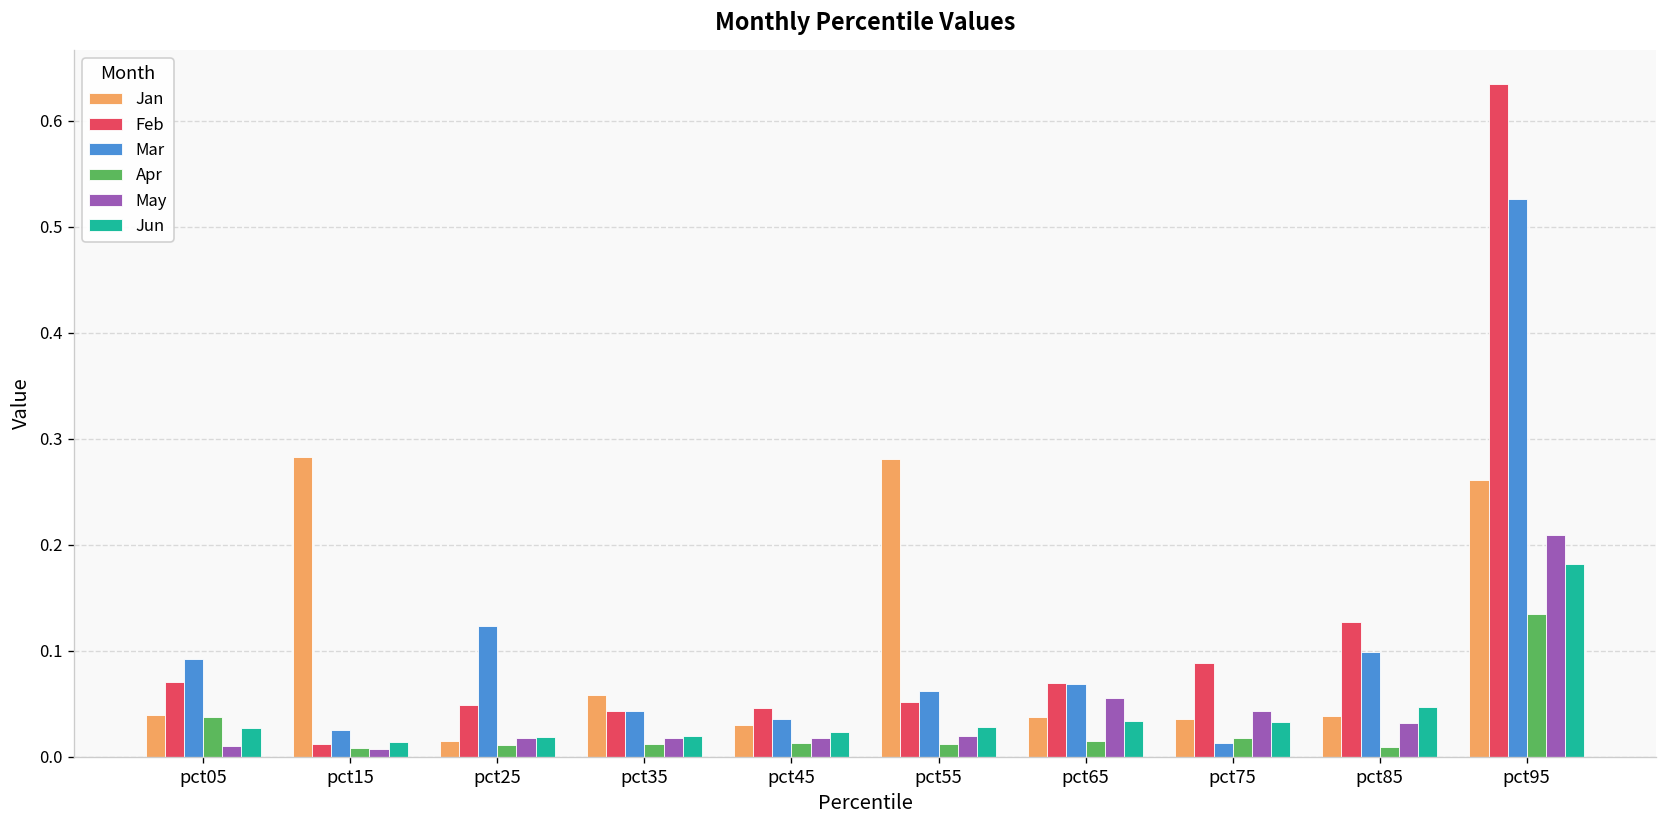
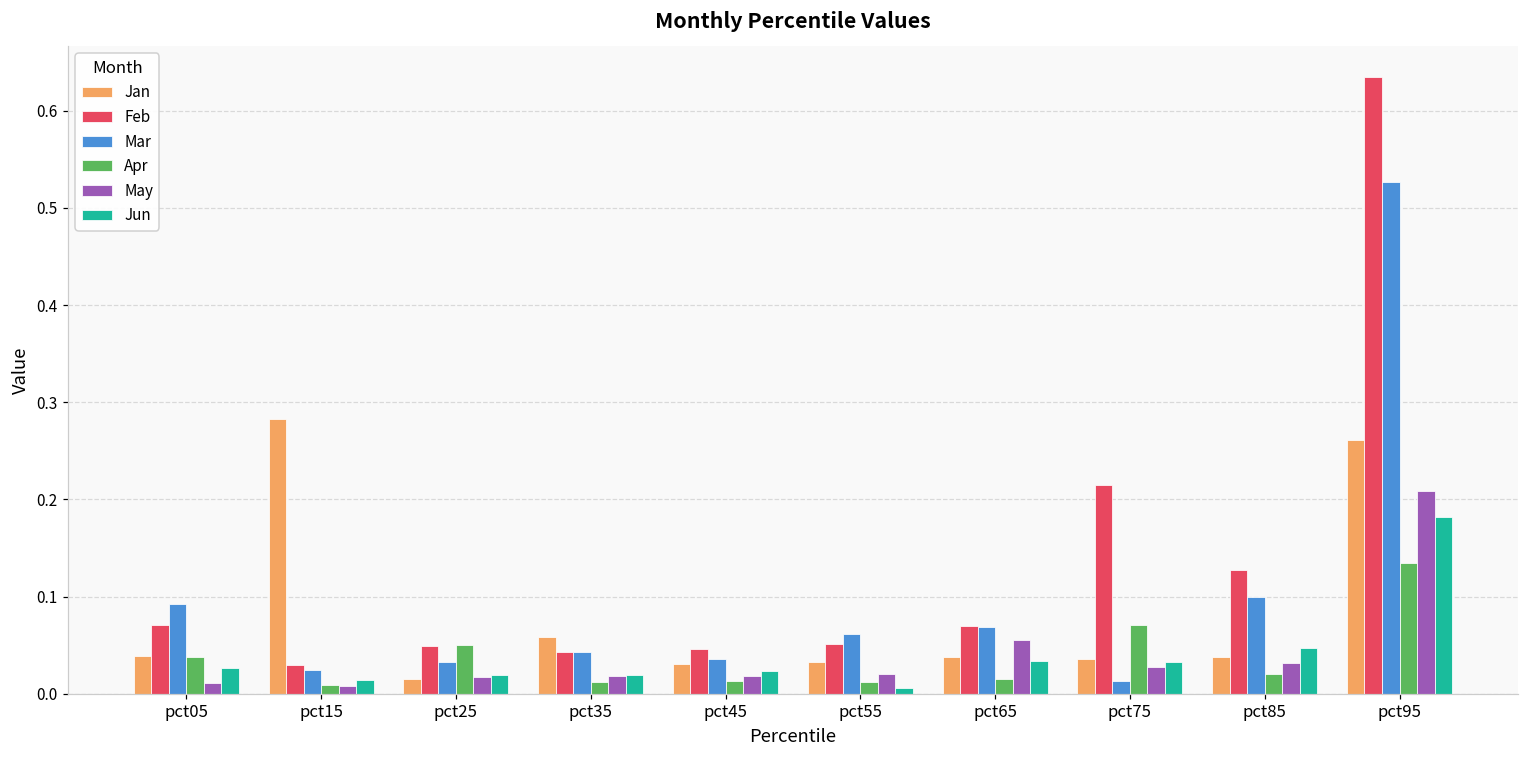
  {
    "Jan": {
      "pct05": 0.04,
      "pct15": 0.28,
      "pct25": 0.01,
      "pct35": 0.06,
      "pct45": 0.03,
-     "pct55": 0.28,
+     "pct55": 0.03,
      "pct65": 0.04,
      "pct75": 0.04,
      "pct85": 0.04,
      "pct95": 0.26
    },
    "Feb": {
      "pct05": 0.07,
-     "pct15": 0.01,
+     "pct15": 0.03,
      "pct25": 0.05,
      "pct35": 0.04,
      "pct45": 0.05,
      "pct55": 0.05,
      "pct65": 0.07,
-     "pct75": 0.09,
+     "pct75": 0.22,
      "pct85": 0.13,
      "pct95": 0.64
    },
    "Mar": {
      "pct05": 0.09,
      "pct15": 0.02,
-     "pct25": 0.12,
+     "pct25": 0.03,
      "pct35": 0.04,
      "pct45": 0.04,
      "pct55": 0.06,
      "pct65": 0.07,
      "pct75": 0.01,
      "pct85": 0.10,
      "pct95": 0.53
    },
    "Apr": {
      "pct05": 0.04,
      "pct15": 0.01,
-     "pct25": 0.01,
+     "pct25": 0.05,
      "pct35": 0.01,
      "pct45": 0.01,
      "pct55": 0.01,
      "pct65": 0.02,
-     "pct75": 0.02,
-     "pct85": 0.01,
+     "pct75": 0.07,
+     "pct85": 0.02,
      "pct95": 0.14
    },
    "May": {
      "pct05": 0.01,
      "pct15": 0.01,
      "pct25": 0.02,
      "pct35": 0.02,
      "pct45": 0.02,
      "pct55": 0.02,
      "pct65": 0.06,
-     "pct75": 0.04,
+     "pct75": 0.03,
      "pct85": 0.03,
      "pct95": 0.21
    },
    "Jun": {
      "pct05": 0.03,
      "pct15": 0.01,
      "pct25": 0.02,
      "pct35": 0.02,
      "pct45": 0.02,
-     "pct55": 0.03,
+     "pct55": 0.01,
      "pct65": 0.03,
      "pct75": 0.03,
      "pct85": 0.05,
      "pct95": 0.18
    }
  }
